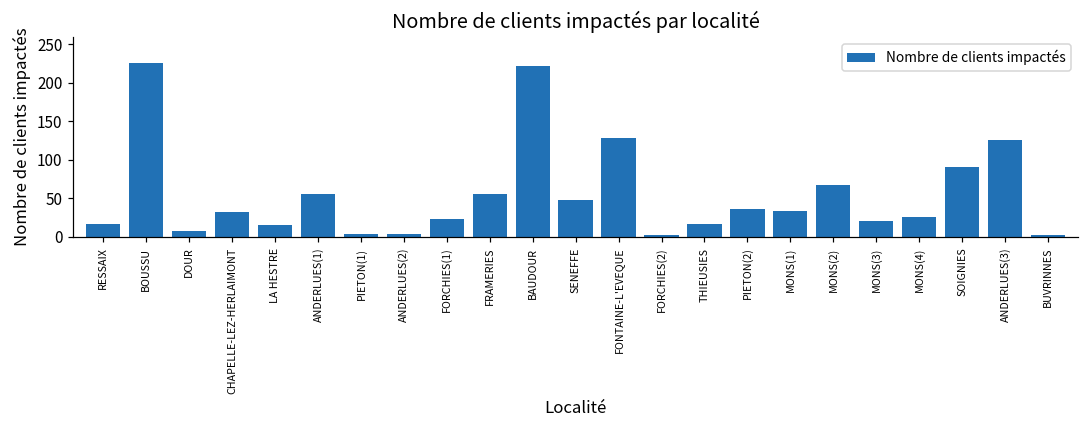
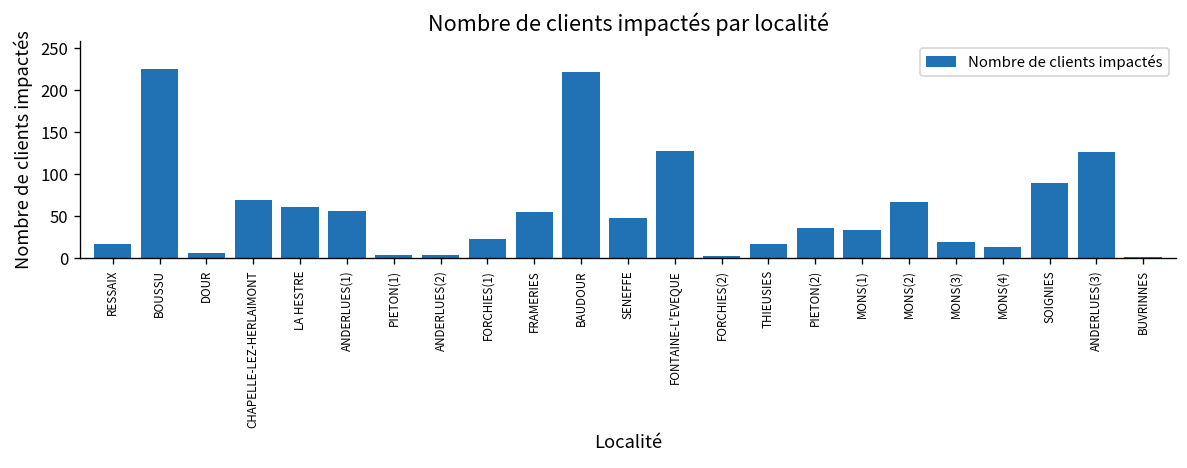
  {
    "RESSAIX": 20,
    "BOUSSU": 230,
    "DOUR": 10,
-   "CHAPELLE-LEZ-HERLAIMONT": 30,
-   "LA HESTRE": 20,
+   "CHAPELLE-LEZ-HERLAIMONT": 70,
+   "LA HESTRE": 60,
    "ANDERLUES(1)": 60,
    "PIETON(1)": 0,
    "ANDERLUES(2)": 0,
    "FORCHIES(1)": 20,
    "FRAMERIES": 60,
    "BAUDOUR": 220,
    "SENEFFE": 50,
    "FONTAINE-L'EVEQUE": 130,
    "THIEUSIES": 20,
    "PIETON(2)": 40,
    "MONS(1)": 30,
    "MONS(2)": 70,
    "MONS(3)": 20,
-   "MONS(4)": 30,
+   "MONS(4)": 10,
    "SOIGNIES": 90,
    "ANDERLUES(3)": 130
  }
